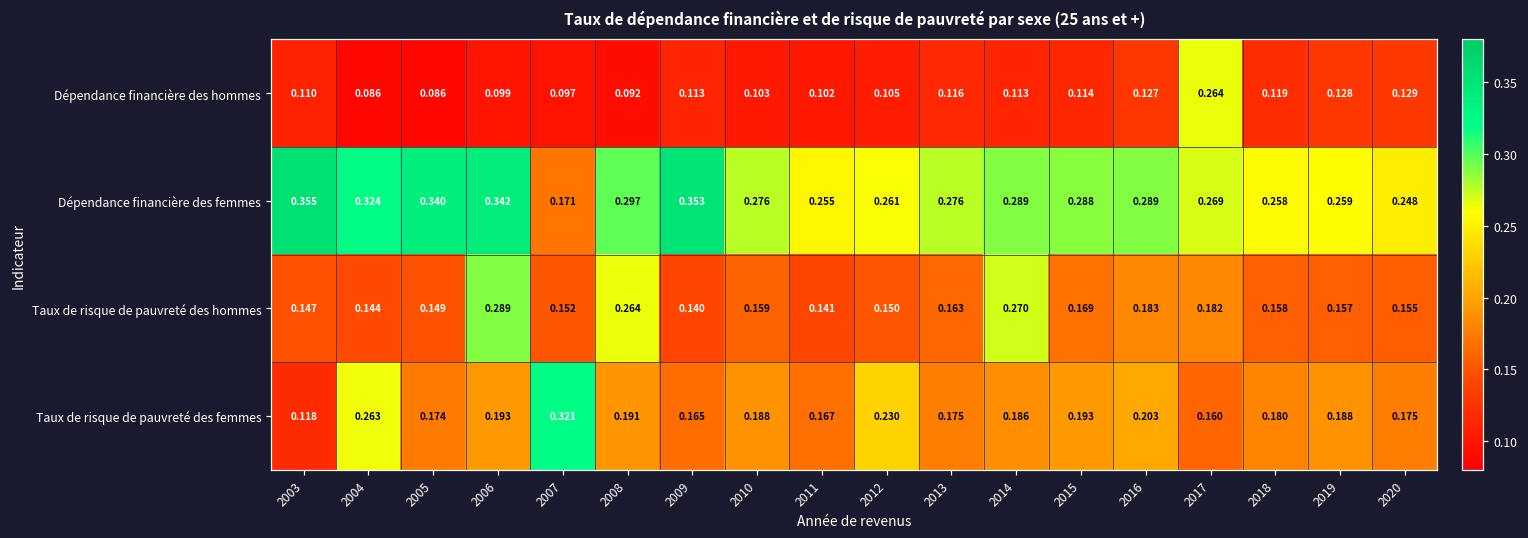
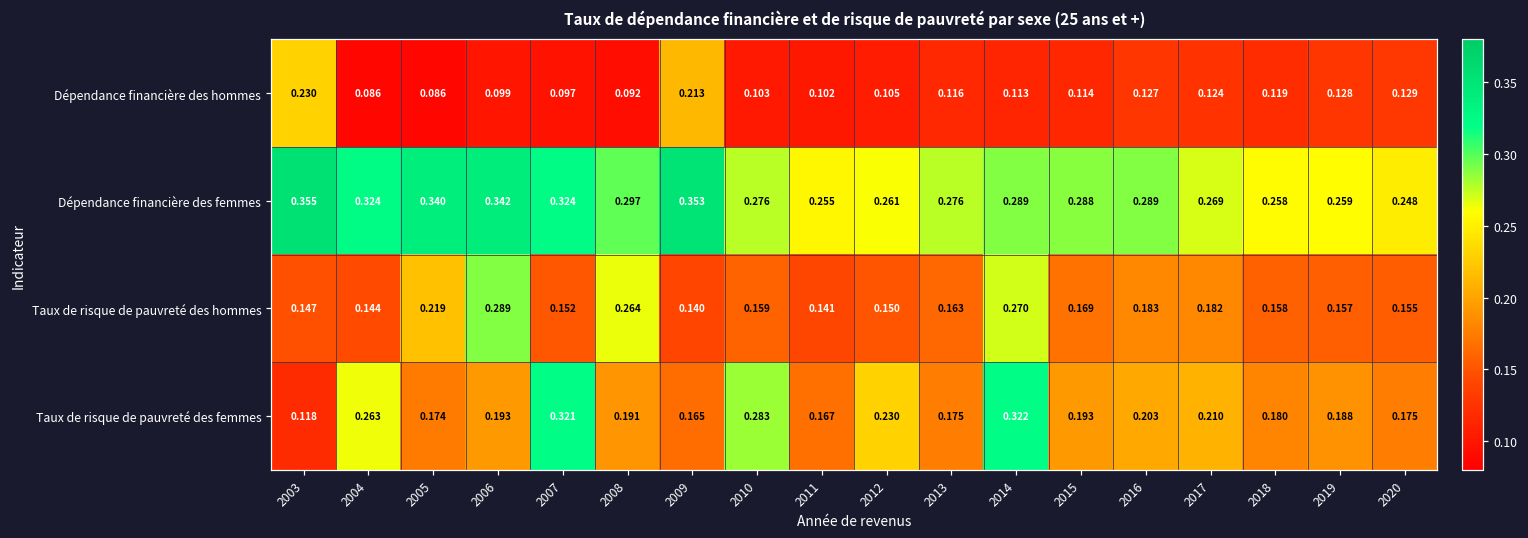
  {
    "Dépendance financière des hommes": {
-     "2003": 0.110,
+     "2003": 0.230,
      "2004": 0.086,
      "2005": 0.086,
      "2006": 0.099,
      "2007": 0.097,
      "2008": 0.092,
-     "2009": 0.113,
+     "2009": 0.213,
      "2010": 0.103,
      "2011": 0.102,
      "2012": 0.105,
      "2013": 0.116,
      "2014": 0.113,
      "2015": 0.114,
      "2016": 0.127,
-     "2017": 0.264,
+     "2017": 0.124,
      "2018": 0.119,
      "2019": 0.128,
      "2020": 0.129
    },
    "Dépendance financière des femmes": {
      "2003": 0.355,
      "2004": 0.324,
      "2005": 0.340,
      "2006": 0.342,
-     "2007": 0.171,
+     "2007": 0.324,
      "2008": 0.297,
      "2009": 0.353,
      "2010": 0.276,
      "2011": 0.255,
      "2012": 0.261,
      "2013": 0.276,
      "2014": 0.289,
      "2015": 0.288,
      "2016": 0.289,
      "2017": 0.269,
      "2018": 0.258,
      "2019": 0.259,
      "2020": 0.248
    },
    "Taux de risque de pauvreté des hommes": {
      "2003": 0.147,
      "2004": 0.144,
-     "2005": 0.149,
+     "2005": 0.219,
      "2006": 0.289,
      "2007": 0.152,
      "2008": 0.264,
      "2009": 0.140,
      "2010": 0.159,
      "2011": 0.141,
      "2012": 0.150,
      "2013": 0.163,
      "2014": 0.270,
      "2015": 0.169,
      "2016": 0.183,
      "2017": 0.182,
      "2018": 0.158,
      "2019": 0.157,
      "2020": 0.155
    },
    "Taux de risque de pauvreté des femmes": {
      "2003": 0.118,
      "2004": 0.263,
      "2005": 0.174,
      "2006": 0.193,
      "2007": 0.321,
      "2008": 0.191,
      "2009": 0.165,
-     "2010": 0.188,
+     "2010": 0.283,
      "2011": 0.167,
      "2012": 0.230,
      "2013": 0.175,
-     "2014": 0.186,
+     "2014": 0.322,
      "2015": 0.193,
      "2016": 0.203,
-     "2017": 0.160,
+     "2017": 0.210,
      "2018": 0.180,
      "2019": 0.188,
      "2020": 0.175
    }
  }
